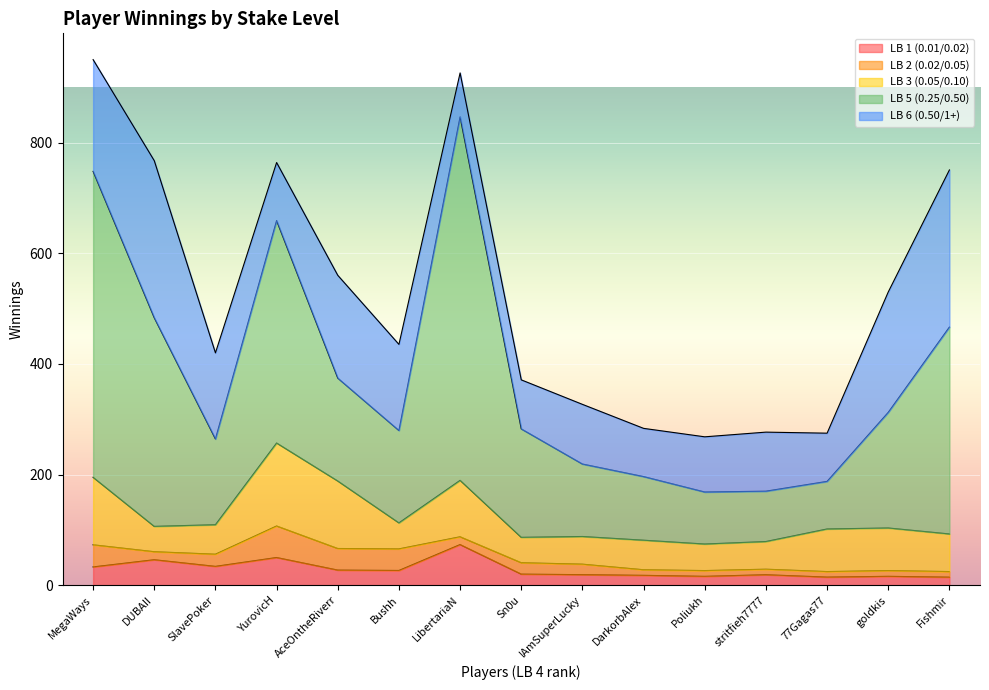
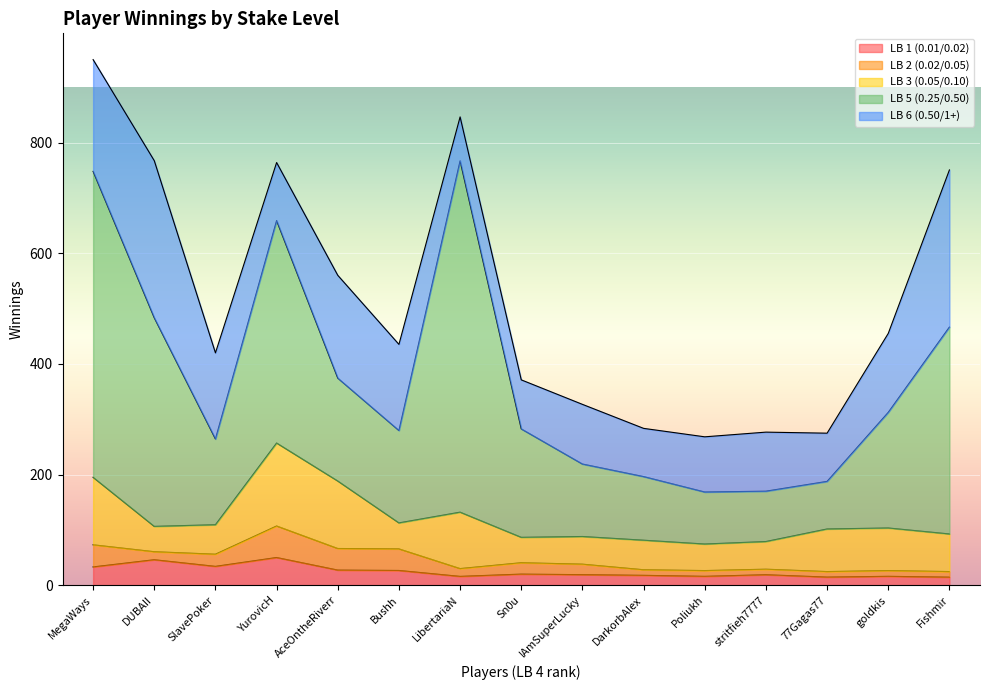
  {
    "LB 1 (0.01/0.02)": {
      "MegaWays": 30,
      "DUBAII": 50,
      "SlavePoker": 30,
      "YurovicH": 50,
      "AceOntheRiverr": 30,
      "Bushh": 30,
-     "LibertariaN": 70,
+     "LibertariaN": 20,
      "Sn0u": 20,
      "IAmSuperLucky": 20,
      "DarkorbAlex": 20,
      "Poliukh": 20,
      "stritfieh7777": 20,
      "77Gagas77": 10,
      "goldkis": 20,
      "Fishmir": 10
    },
    "LB 5 (0.25/0.50)": {
      "MegaWays": 550,
      "DUBAII": 380,
      "SlavePoker": 160,
      "YurovicH": 400,
      "AceOntheRiverr": 190,
      "Bushh": 170,
-     "LibertariaN": 660,
+     "LibertariaN": 640,
      "Sn0u": 200,
      "IAmSuperLucky": 130,
      "DarkorbAlex": 120,
      "Poliukh": 90,
      "stritfieh7777": 90,
      "77Gagas77": 90,
      "goldkis": 210,
      "Fishmir": 370
    },
    "LB 6 (0.50/1+)": {
      "MegaWays": 200,
      "DUBAII": 280,
      "SlavePoker": 160,
      "YurovicH": 100,
      "AceOntheRiverr": 190,
      "Bushh": 160,
      "LibertariaN": 80,
      "Sn0u": 90,
      "IAmSuperLucky": 110,
      "DarkorbAlex": 90,
      "Poliukh": 100,
      "stritfieh7777": 110,
      "77Gagas77": 90,
-     "goldkis": 220,
+     "goldkis": 140,
      "Fishmir": 280
    }
  }
